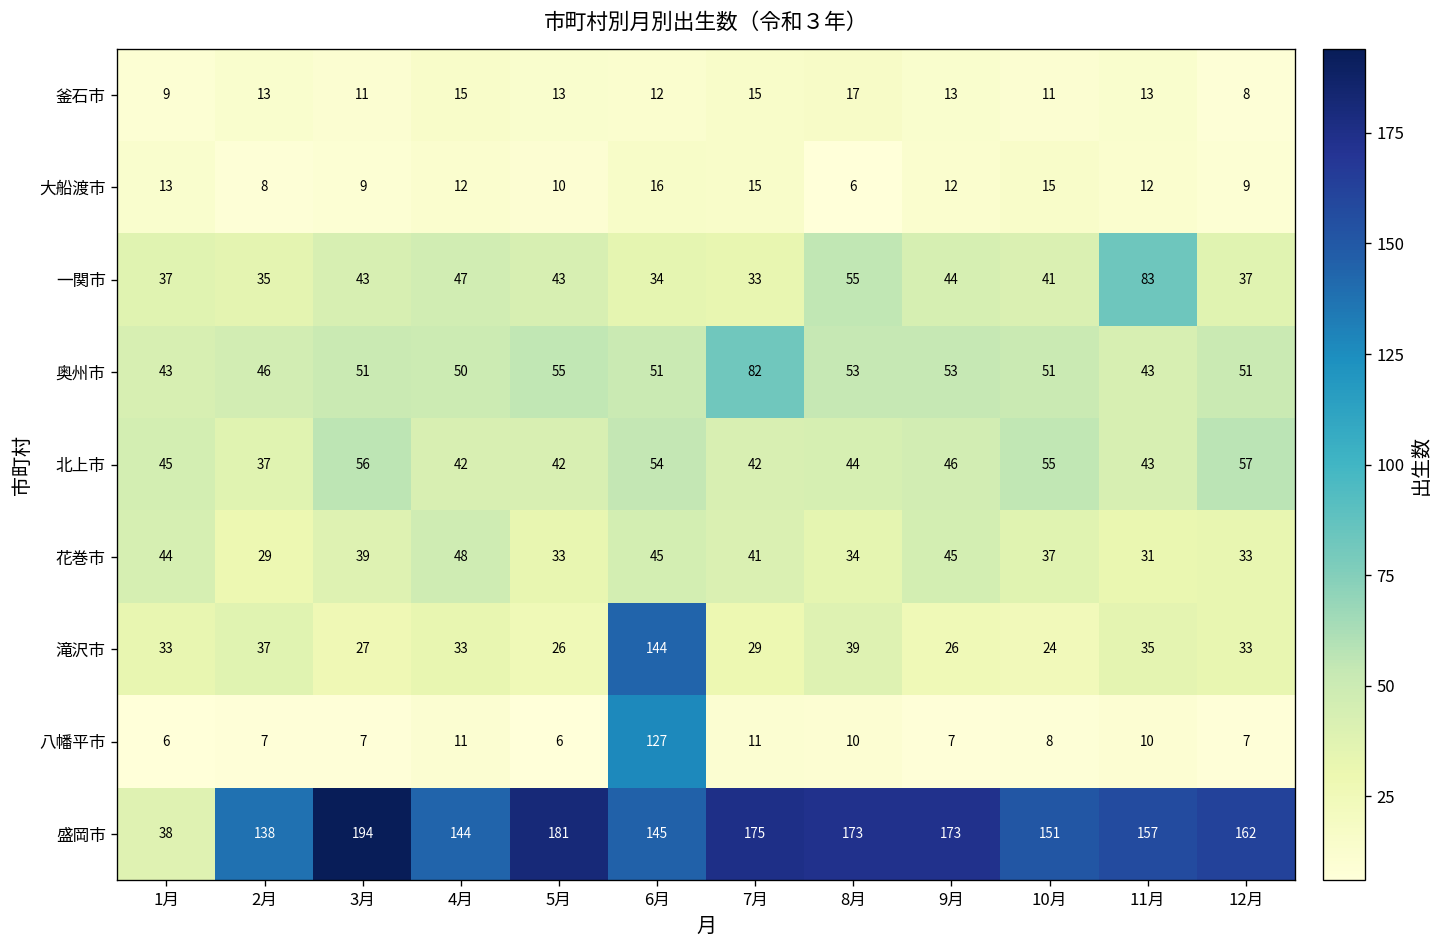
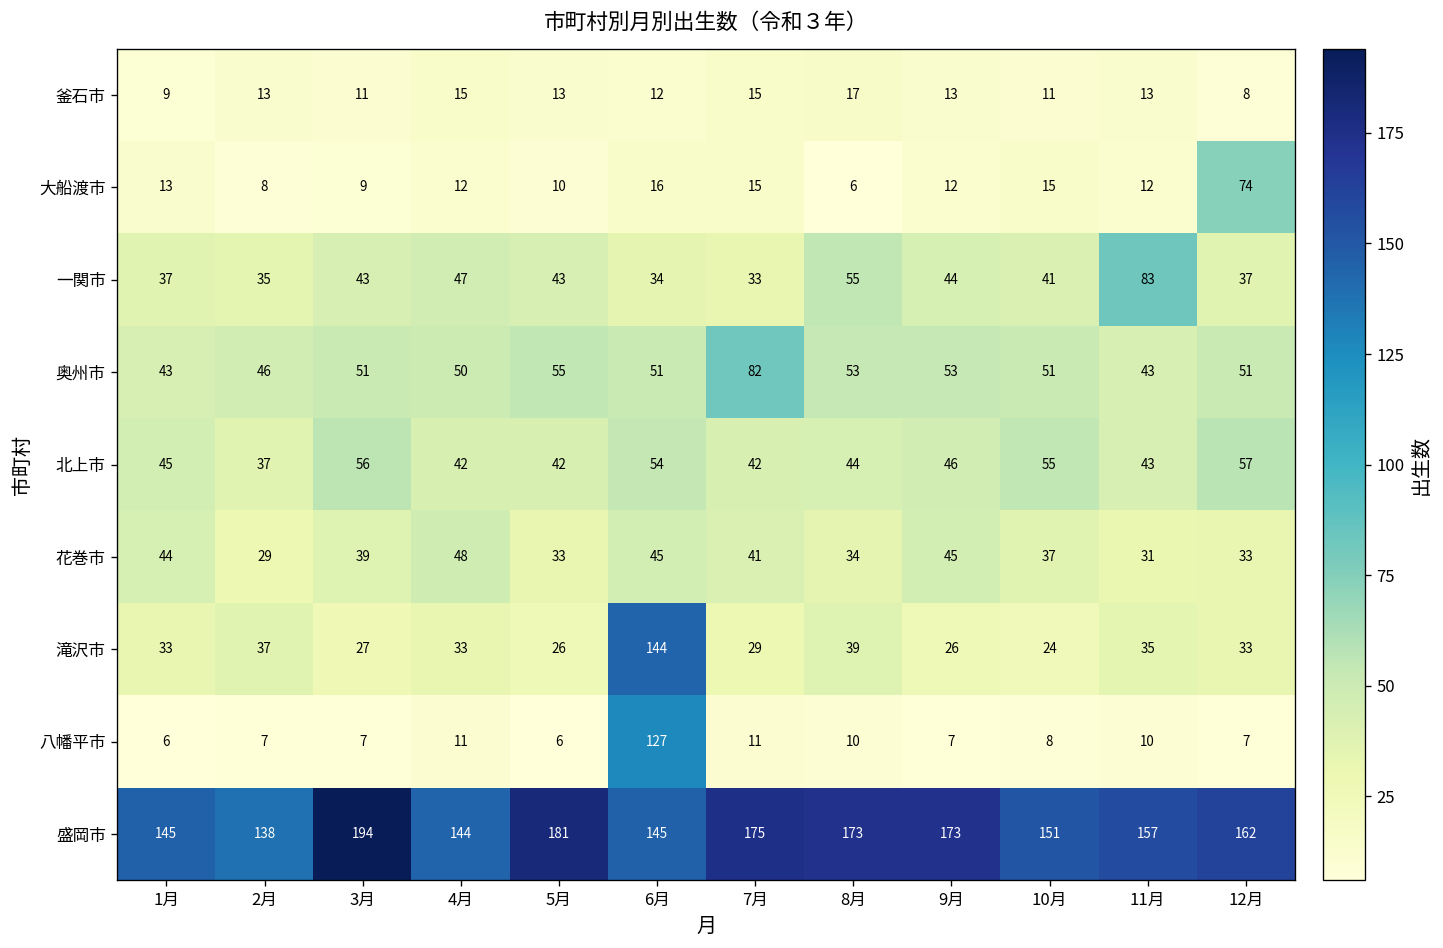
  {
    "釜石市": {
      "1月": 9,
      "2月": 13,
      "3月": 11,
      "4月": 15,
      "5月": 13,
      "6月": 12,
      "7月": 15,
      "8月": 17,
      "9月": 13,
      "10月": 11,
      "11月": 13,
      "12月": 8
    },
    "大船渡市": {
      "1月": 13,
      "2月": 8,
      "3月": 9,
      "4月": 12,
      "5月": 10,
      "6月": 16,
      "7月": 15,
      "8月": 6,
      "9月": 12,
      "10月": 15,
      "11月": 12,
-     "12月": 9
+     "12月": 74
    },
    "一関市": {
      "1月": 37,
      "2月": 35,
      "3月": 43,
      "4月": 47,
      "5月": 43,
      "6月": 34,
      "7月": 33,
      "8月": 55,
      "9月": 44,
      "10月": 41,
      "11月": 83,
      "12月": 37
    },
    "奥州市": {
      "1月": 43,
      "2月": 46,
      "3月": 51,
      "4月": 50,
      "5月": 55,
      "6月": 51,
      "7月": 82,
      "8月": 53,
      "9月": 53,
      "10月": 51,
      "11月": 43,
      "12月": 51
    },
    "北上市": {
      "1月": 45,
      "2月": 37,
      "3月": 56,
      "4月": 42,
      "5月": 42,
      "6月": 54,
      "7月": 42,
      "8月": 44,
      "9月": 46,
      "10月": 55,
      "11月": 43,
      "12月": 57
    },
    "花巻市": {
      "1月": 44,
      "2月": 29,
      "3月": 39,
      "4月": 48,
      "5月": 33,
      "6月": 45,
      "7月": 41,
      "8月": 34,
      "9月": 45,
      "10月": 37,
      "11月": 31,
      "12月": 33
    },
    "滝沢市": {
      "1月": 33,
      "2月": 37,
      "3月": 27,
      "4月": 33,
      "5月": 26,
      "6月": 144,
      "7月": 29,
      "8月": 39,
      "9月": 26,
      "10月": 24,
      "11月": 35,
      "12月": 33
    },
    "八幡平市": {
      "1月": 6,
      "2月": 7,
      "3月": 7,
      "4月": 11,
      "5月": 6,
      "6月": 127,
      "7月": 11,
      "8月": 10,
      "9月": 7,
      "10月": 8,
      "11月": 10,
      "12月": 7
    },
    "盛岡市": {
-     "1月": 38,
+     "1月": 145,
      "2月": 138,
      "3月": 194,
      "4月": 144,
      "5月": 181,
      "6月": 145,
      "7月": 175,
      "8月": 173,
      "9月": 173,
      "10月": 151,
      "11月": 157,
      "12月": 162
    }
  }
